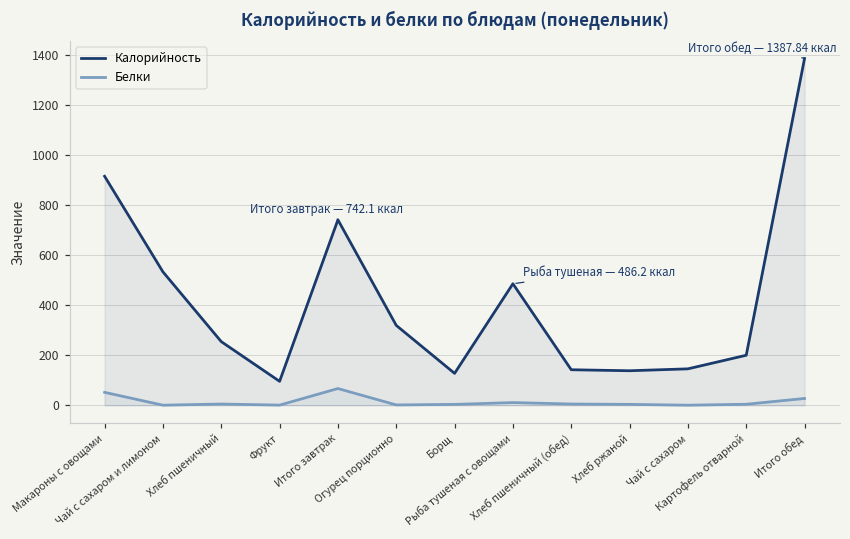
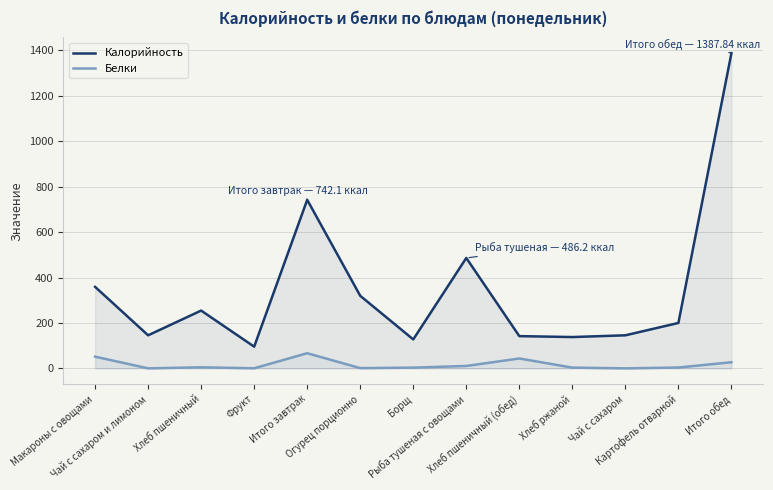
  {
    "Калорийность": {
-     "Макароны с овощами": 920,
-     "Чай с сахаром и лимоном": 530,
+     "Макароны с овощами": 360,
+     "Чай с сахаром и лимоном": 150,
      "Хлеб пшеничный": 250,
      "Фрукт": 100,
      "Огурец порционно": 320,
      "Борщ": 130,
      "Хлеб пшеничный (обед)": 140,
      "Хлеб ржаной": 140,
      "Чай с сахаром": 150,
      "Картофель отварной": 200
    },
    "Белки": {
      "Макароны с овощами": 50,
      "Чай с сахаром и лимоном": 0,
      "Хлеб пшеничный": 0,
      "Фрукт": 0,
      "Итого завтрак": 70,
      "Огурец порционно": 0,
      "Борщ": 0,
      "Рыба тушеная с овощами": 10,
-     "Хлеб пшеничный (обед)": 0,
+     "Хлеб пшеничный (обед)": 40,
      "Хлеб ржаной": 0,
      "Чай с сахаром": 0,
      "Картофель отварной": 0,
      "Итого обед": 30
    }
  }
